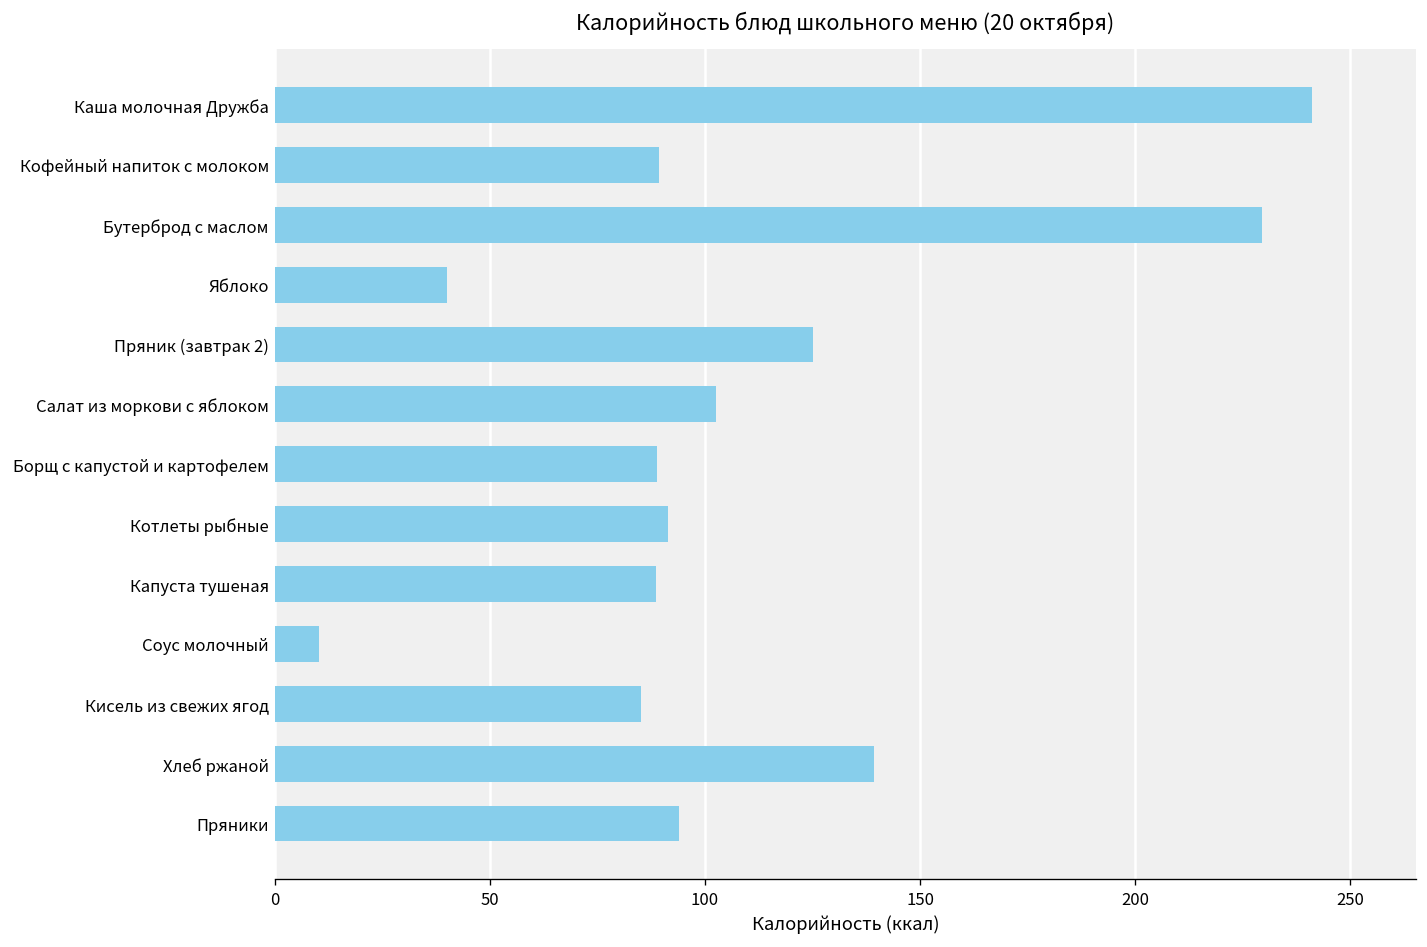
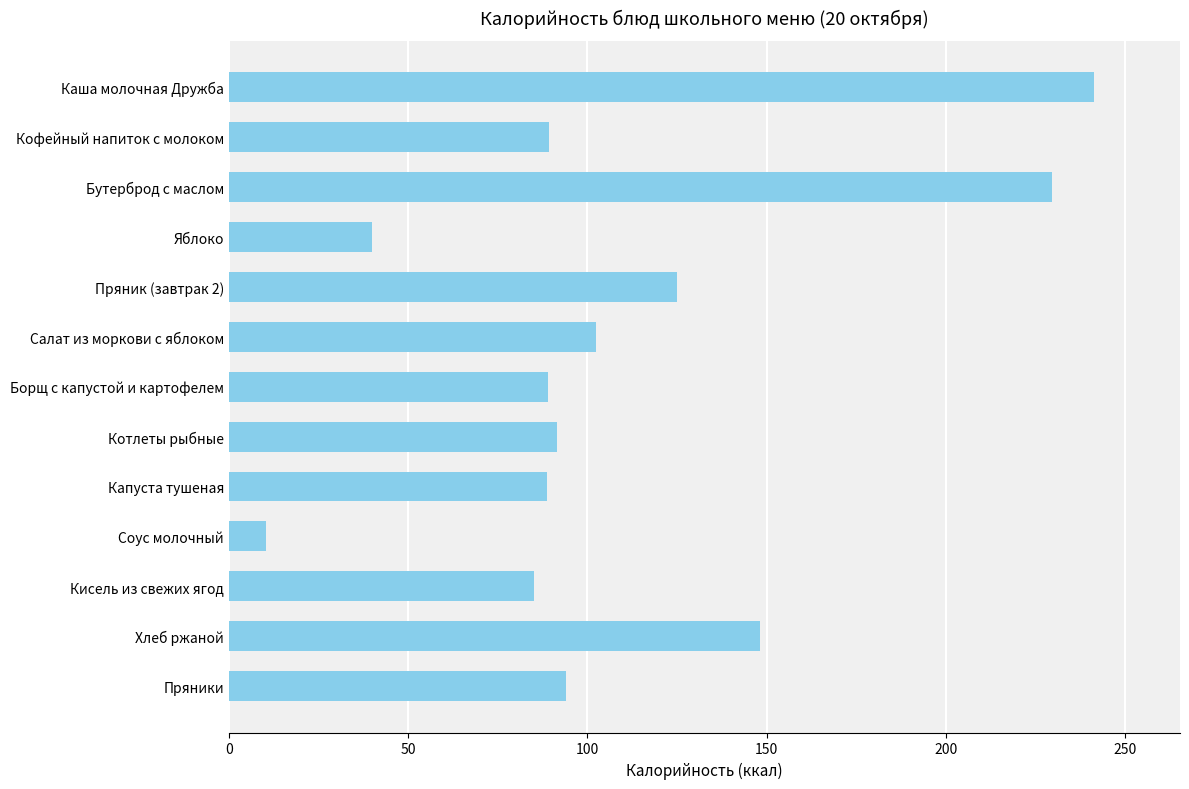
  {
    "Каша молочная Дружба": 241,
    "Кофейный напиток с молоком": 89,
    "Бутерброд с маслом": 230,
    "Яблоко": 40,
    "Пряник (завтрак 2)": 125,
    "Салат из моркови с яблоком": 102,
    "Борщ с капустой и картофелем": 89,
    "Котлеты рыбные": 92,
    "Капуста тушеная": 89,
    "Соус молочный": 10,
    "Кисель из свежих ягод": 85,
-   "Хлеб ржаной": 139,
+   "Хлеб ржаной": 148,
    "Пряники": 94
  }
